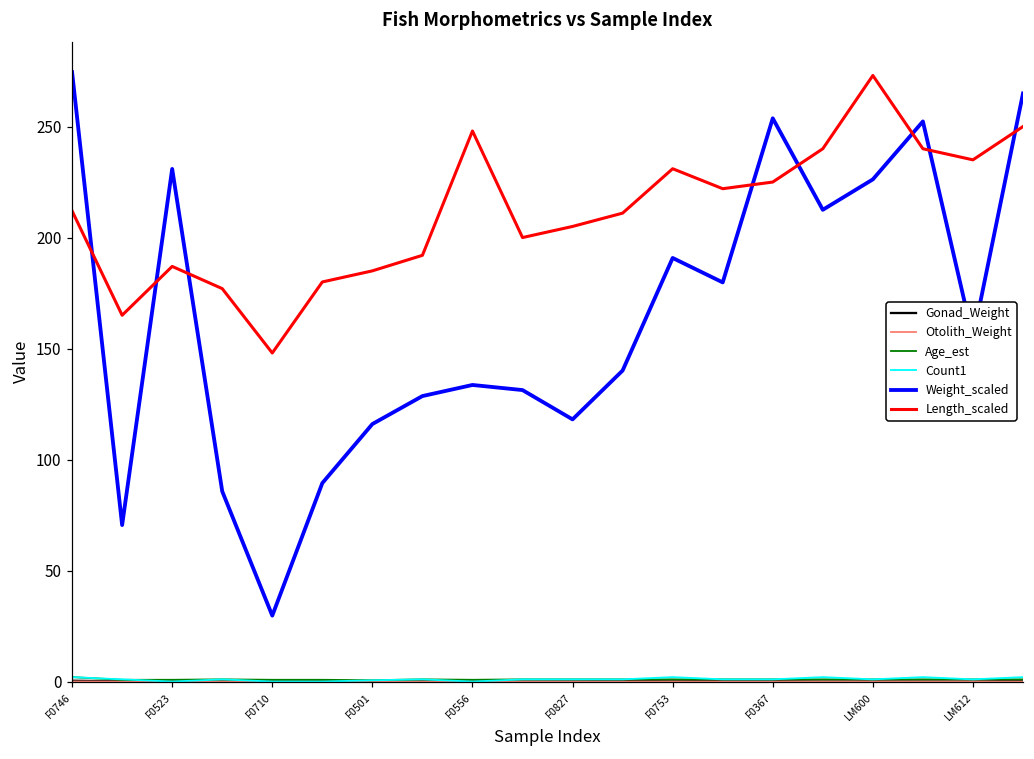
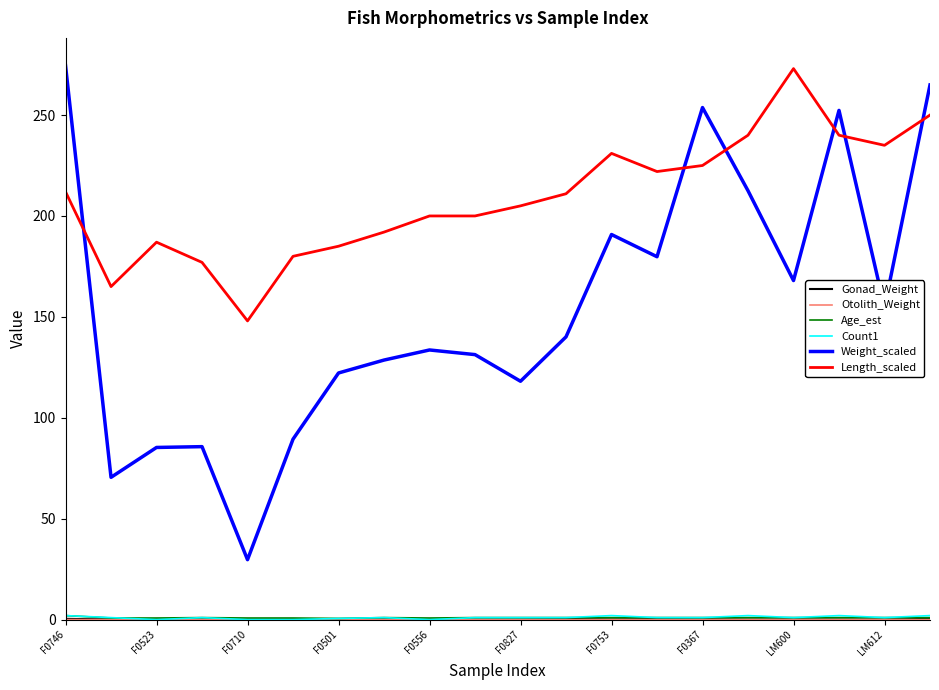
  {
    "Weight_scaled": {
      "F0746": 275,
-     "F0523": 231,
+     "F0523": 85,
      "F0710": 30,
-     "F0501": 116,
+     "F0501": 122,
      "F0556": 134,
      "F0827": 118,
      "F0753": 191,
      "F0367": 254,
-     "LM600": 226
+     "LM600": 168
    },
    "Length_scaled": {
      "F0746": 212,
      "F0523": 187,
      "F0710": 148,
      "F0501": 185,
-     "F0556": 248,
+     "F0556": 200,
      "F0827": 205,
      "F0753": 231,
      "F0367": 225,
      "LM600": 273,
      "LM612": 235
    }
  }
